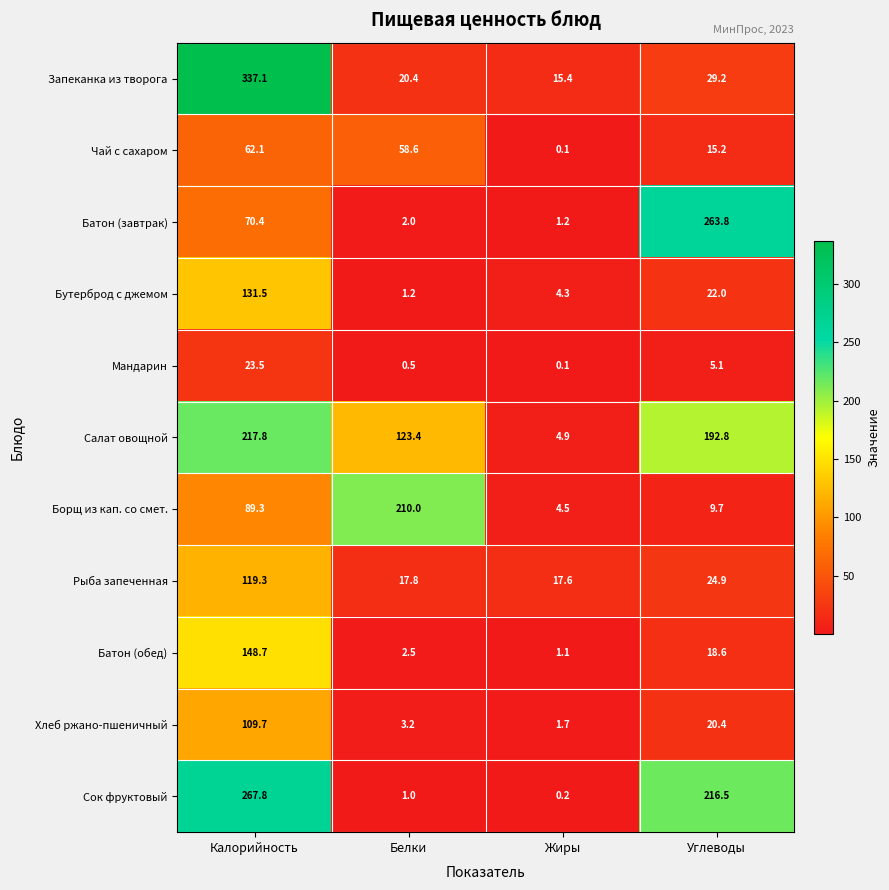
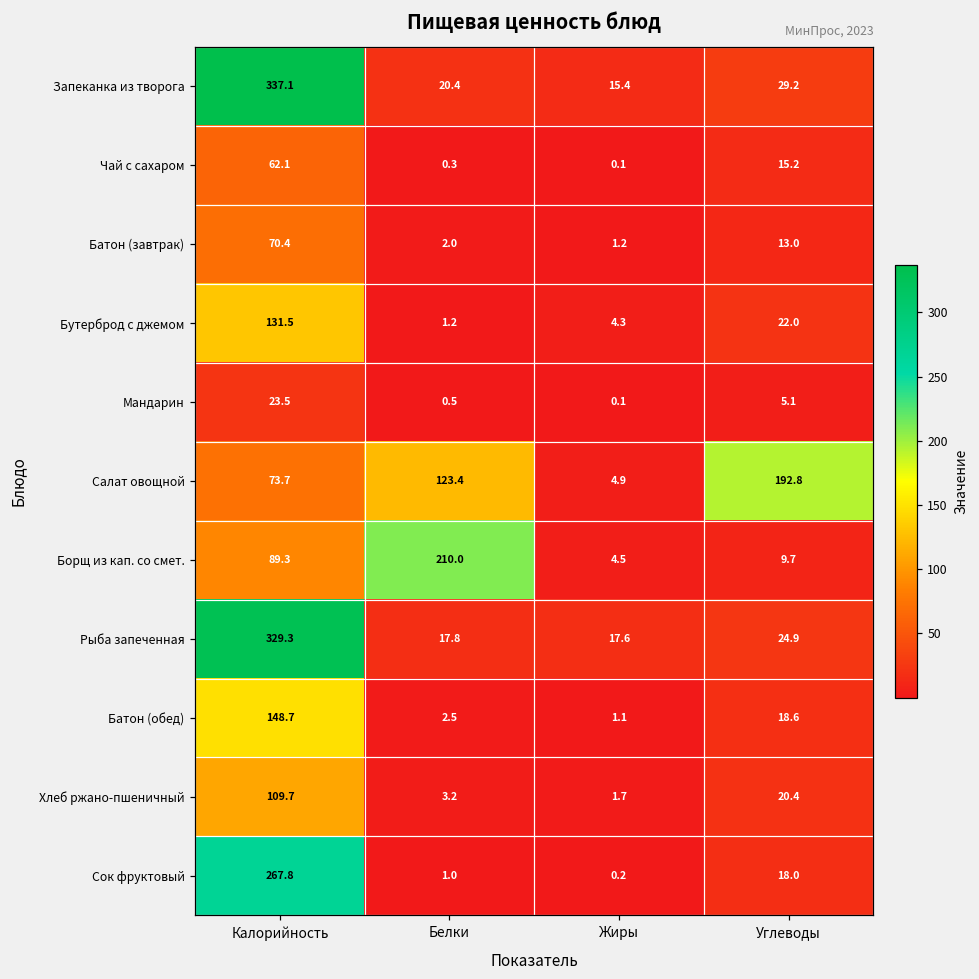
  {
    "Запеканка из творога": {
      "Калорийность": 337.1,
      "Белки": 20.4,
      "Жиры": 15.4,
      "Углеводы": 29.2
    },
    "Чай с сахаром": {
      "Калорийность": 62.1,
-     "Белки": 58.6,
+     "Белки": 0.3,
      "Жиры": 0.1,
      "Углеводы": 15.2
    },
    "Батон (завтрак)": {
      "Калорийность": 70.4,
      "Белки": 2.0,
      "Жиры": 1.2,
-     "Углеводы": 263.8
+     "Углеводы": 13.0
    },
    "Бутерброд с джемом": {
      "Калорийность": 131.5,
      "Белки": 1.2,
      "Жиры": 4.3,
      "Углеводы": 22.0
    },
    "Мандарин": {
      "Калорийность": 23.5,
      "Белки": 0.5,
      "Жиры": 0.1,
      "Углеводы": 5.1
    },
    "Салат овощной": {
-     "Калорийность": 217.8,
+     "Калорийность": 73.7,
      "Белки": 123.4,
      "Жиры": 4.9,
      "Углеводы": 192.8
    },
    "Борщ из кап. со смет.": {
      "Калорийность": 89.3,
      "Белки": 210.0,
      "Жиры": 4.5,
      "Углеводы": 9.7
    },
    "Рыба запеченная": {
-     "Калорийность": 119.3,
+     "Калорийность": 329.3,
      "Белки": 17.8,
      "Жиры": 17.6,
      "Углеводы": 24.9
    },
    "Батон (обед)": {
      "Калорийность": 148.7,
      "Белки": 2.5,
      "Жиры": 1.1,
      "Углеводы": 18.6
    },
    "Хлеб ржано-пшеничный": {
      "Калорийность": 109.7,
      "Белки": 3.2,
      "Жиры": 1.7,
      "Углеводы": 20.4
    },
    "Сок фруктовый": {
      "Калорийность": 267.8,
      "Белки": 1.0,
      "Жиры": 0.2,
-     "Углеводы": 216.5
+     "Углеводы": 18.0
    }
  }
